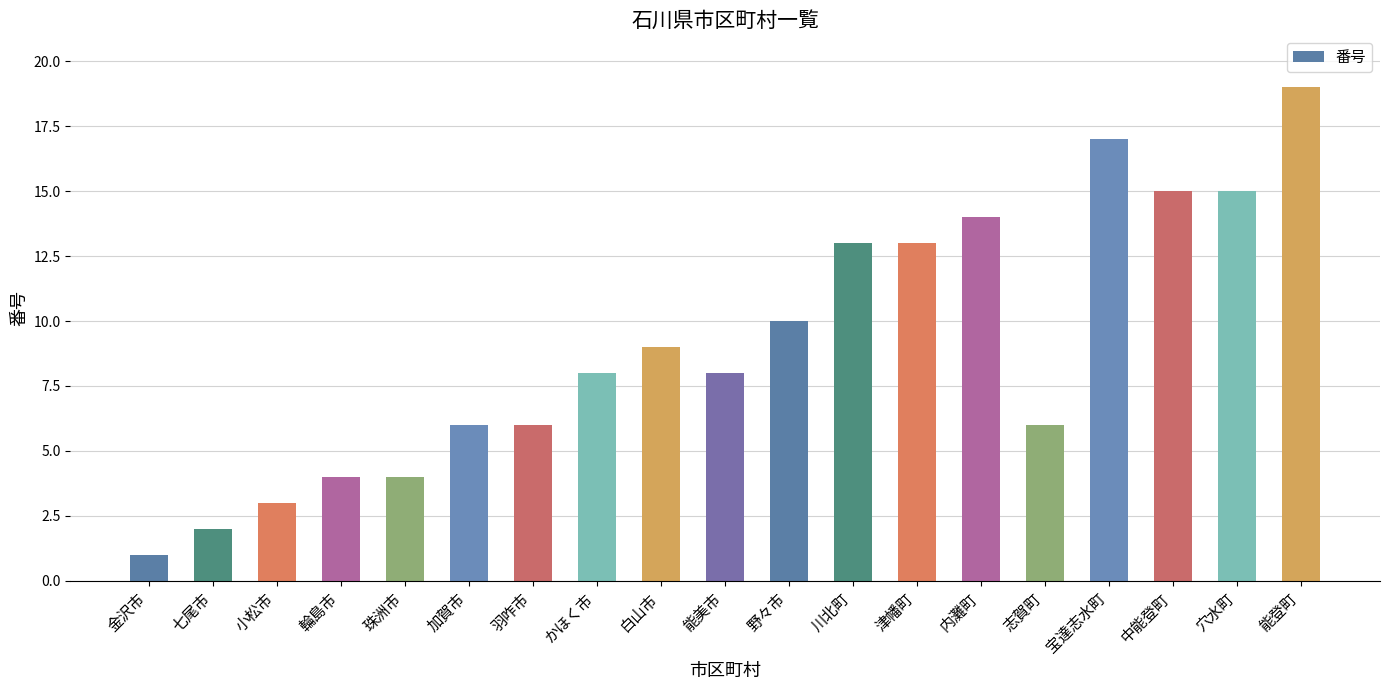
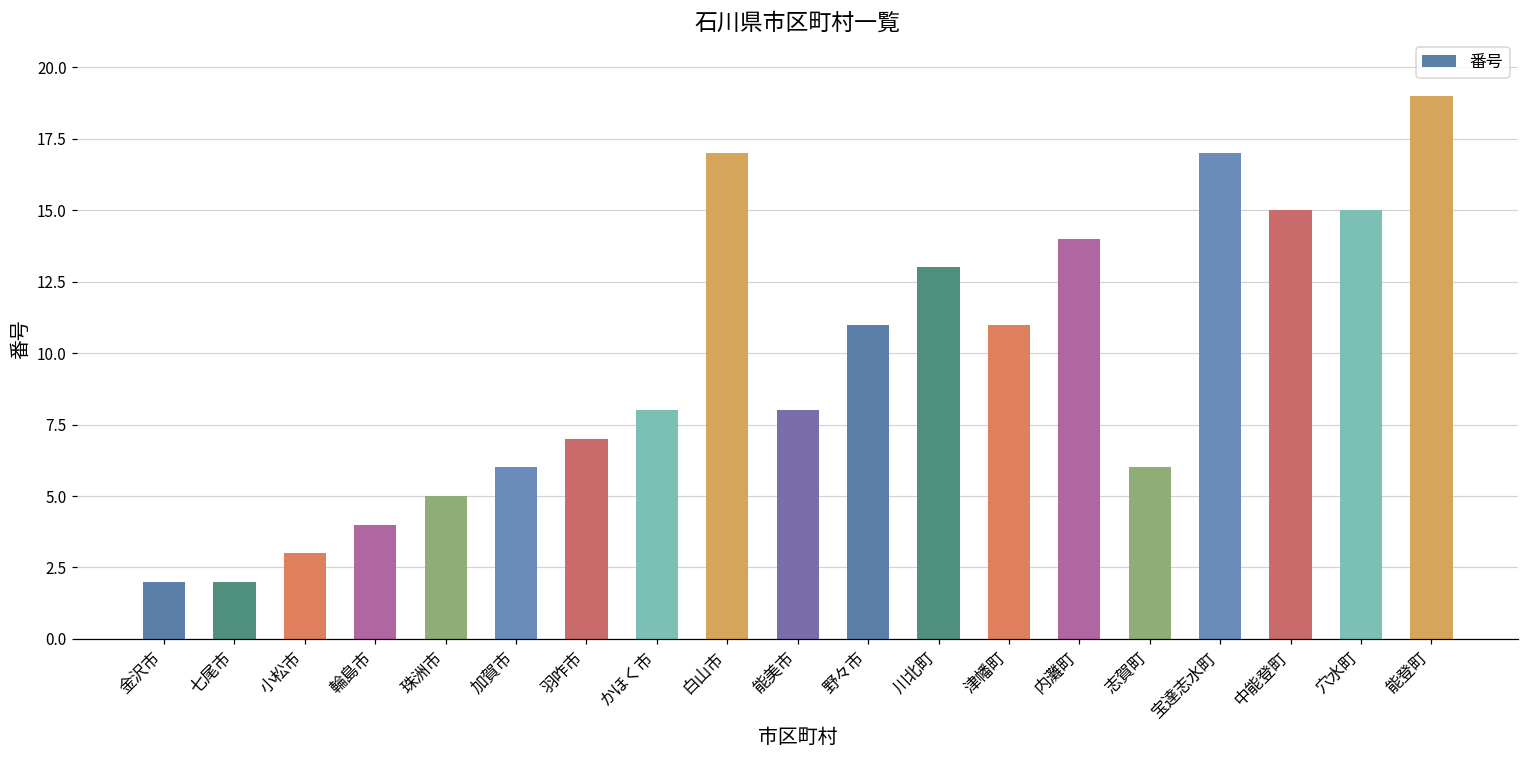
  {
-   "金沢市": 1,
+   "金沢市": 2,
    "七尾市": 2,
    "小松市": 3,
    "輪島市": 4,
-   "珠洲市": 4,
+   "珠洲市": 5,
    "加賀市": 6,
-   "羽咋市": 6,
+   "羽咋市": 7,
    "かほく市": 8,
-   "白山市": 9,
+   "白山市": 17,
    "能美市": 8,
-   "野々市": 10,
+   "野々市": 11,
    "川北町": 13,
-   "津幡町": 13,
+   "津幡町": 11,
    "内灘町": 14,
    "志賀町": 6,
    "宝達志水町": 17,
    "中能登町": 15,
    "穴水町": 15,
    "能登町": 19
  }
